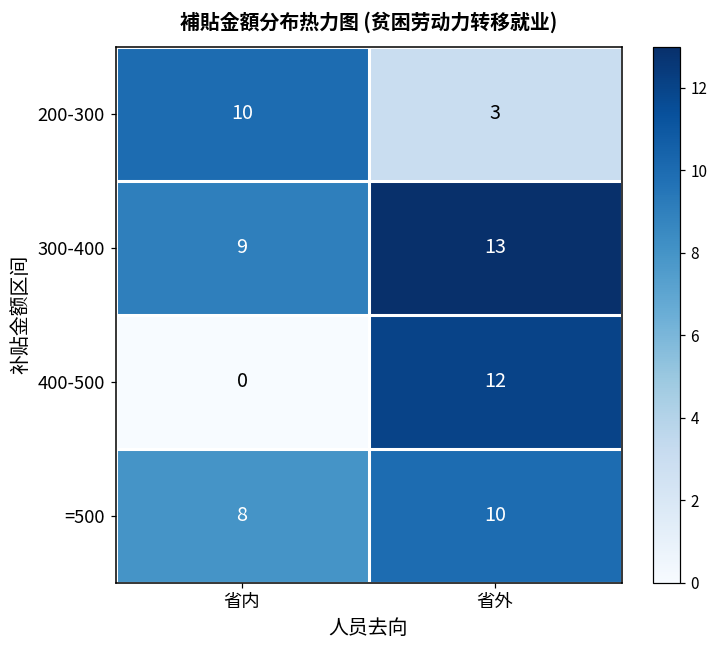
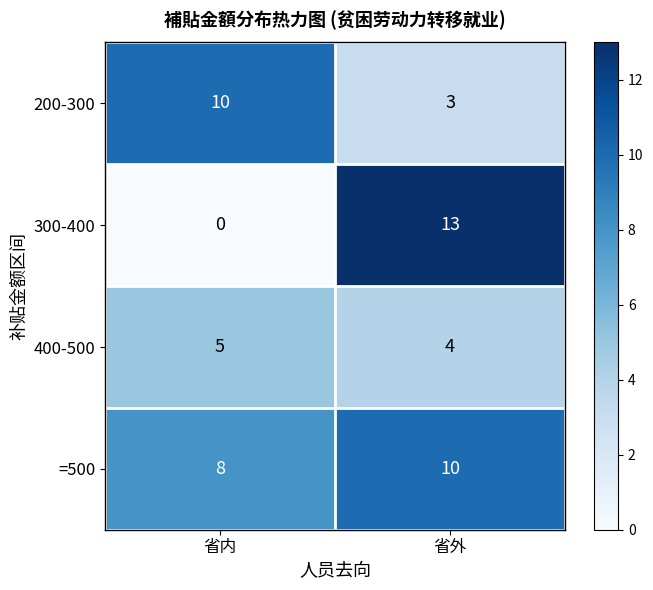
  {
    "200-300": {
      "省内": 10,
      "省外": 3
    },
    "300-400": {
-     "省内": 9,
+     "省内": 0,
      "省外": 13
    },
    "400-500": {
-     "省内": 0,
-     "省外": 12
+     "省内": 5,
+     "省外": 4
    },
    "=500": {
      "省内": 8,
      "省外": 10
    }
  }
